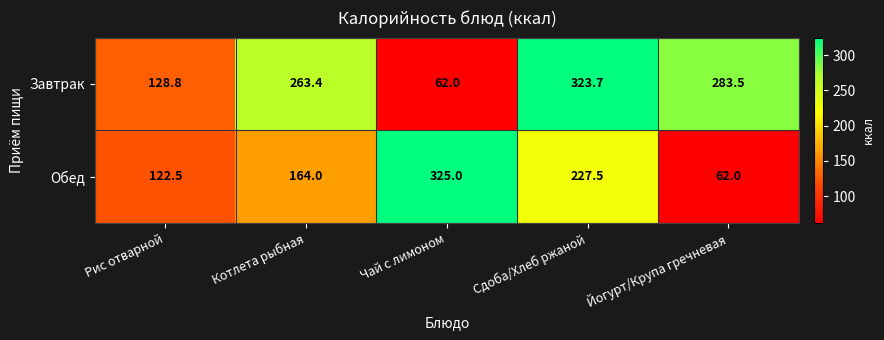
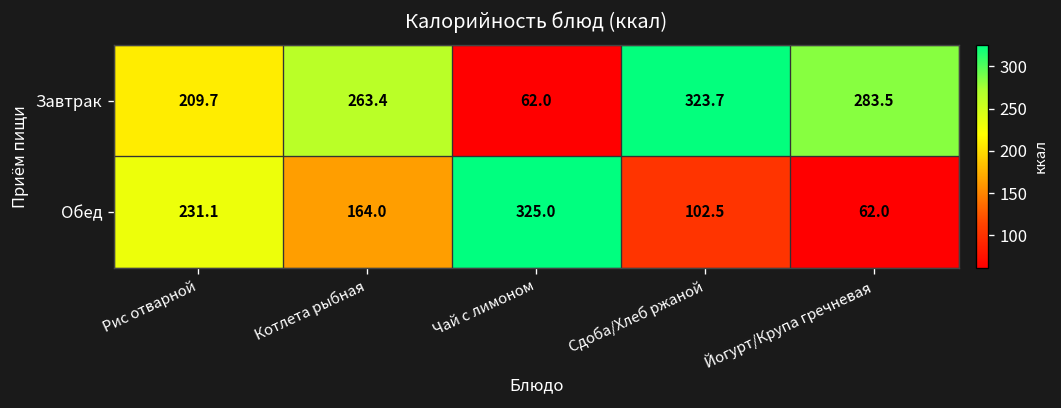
  {
    "Завтрак": {
-     "Рис отварной": 128.8,
+     "Рис отварной": 209.7,
      "Котлета рыбная": 263.4,
      "Чай с лимоном": 62.0,
      "Сдоба/Хлеб ржаной": 323.7,
      "Йогурт/Крупа гречневая": 283.5
    },
    "Обед": {
-     "Рис отварной": 122.5,
+     "Рис отварной": 231.1,
      "Котлета рыбная": 164.0,
      "Чай с лимоном": 325.0,
-     "Сдоба/Хлеб ржаной": 227.5,
+     "Сдоба/Хлеб ржаной": 102.5,
      "Йогурт/Крупа гречневая": 62.0
    }
  }
